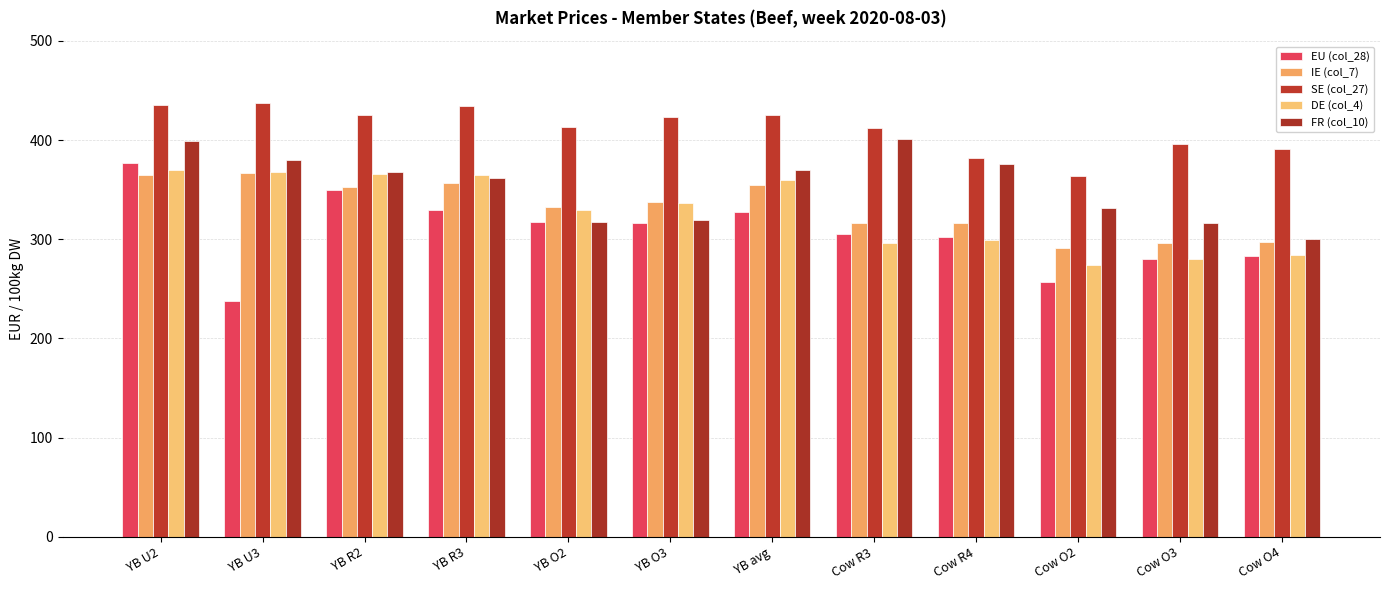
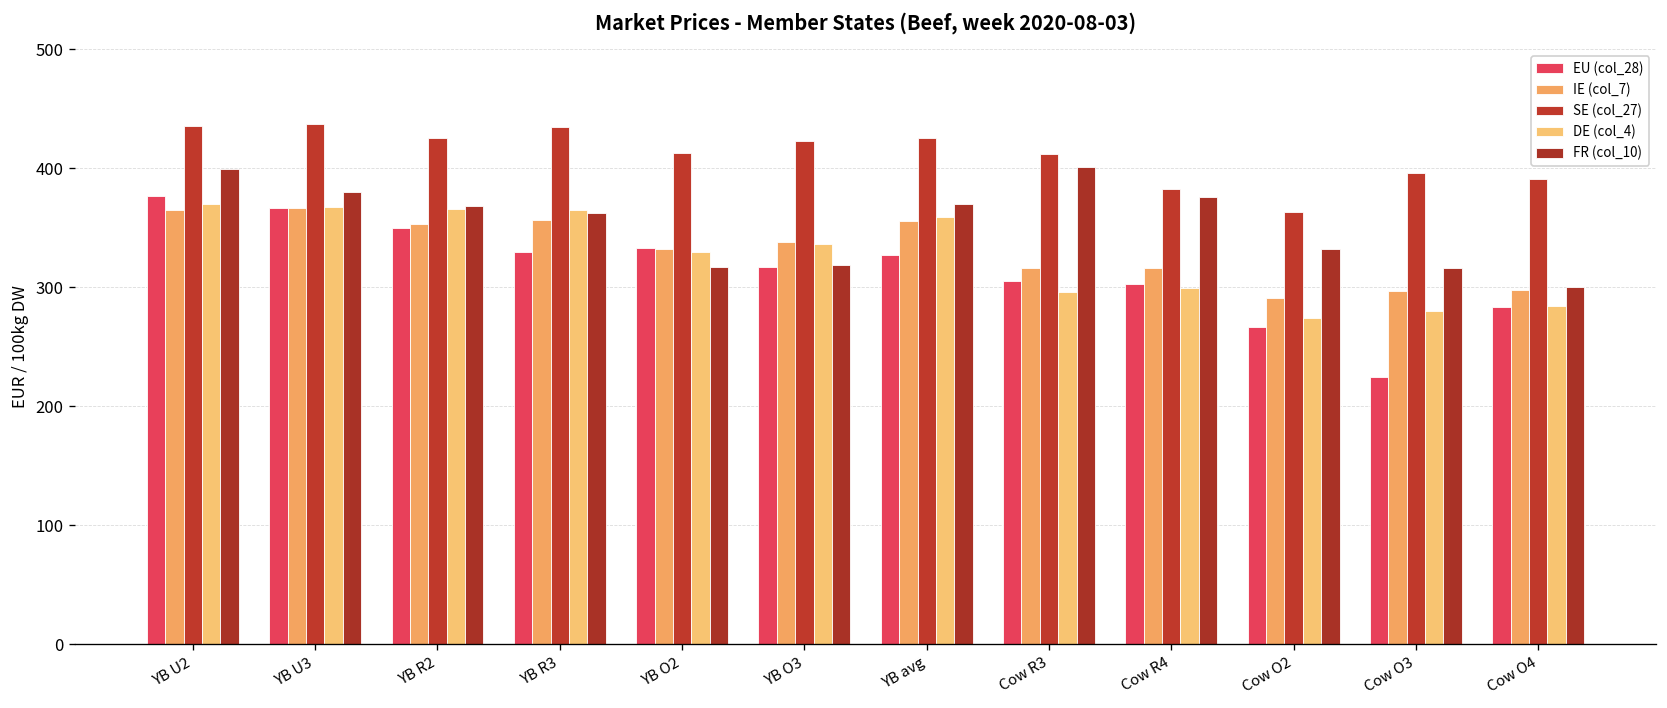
  {
    "EU (col_28)": {
      "YB U2": 380,
-     "YB U3": 240,
+     "YB U3": 370,
      "YB R2": 350,
      "YB R3": 330,
-     "YB O2": 320,
+     "YB O2": 330,
      "YB O3": 320,
      "YB avg": 330,
      "Cow R3": 310,
      "Cow R4": 300,
-     "Cow O2": 260,
-     "Cow O3": 280,
+     "Cow O2": 270,
+     "Cow O3": 220,
      "Cow O4": 280
    }
  }
